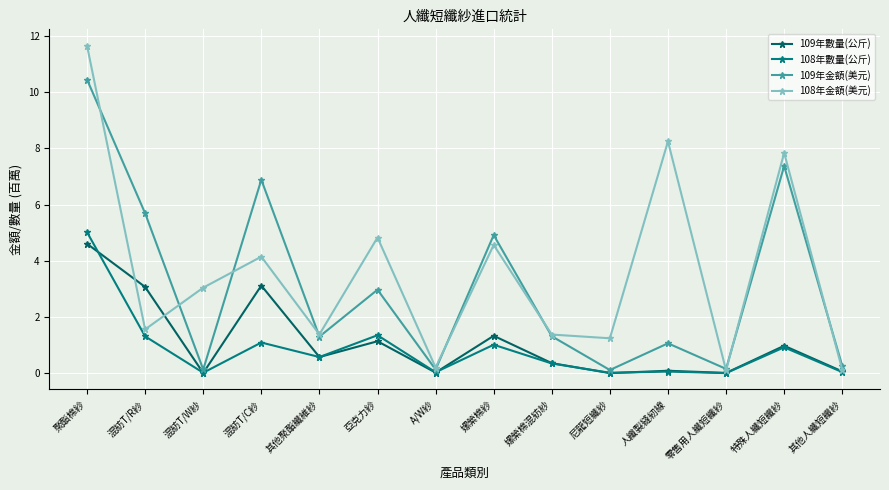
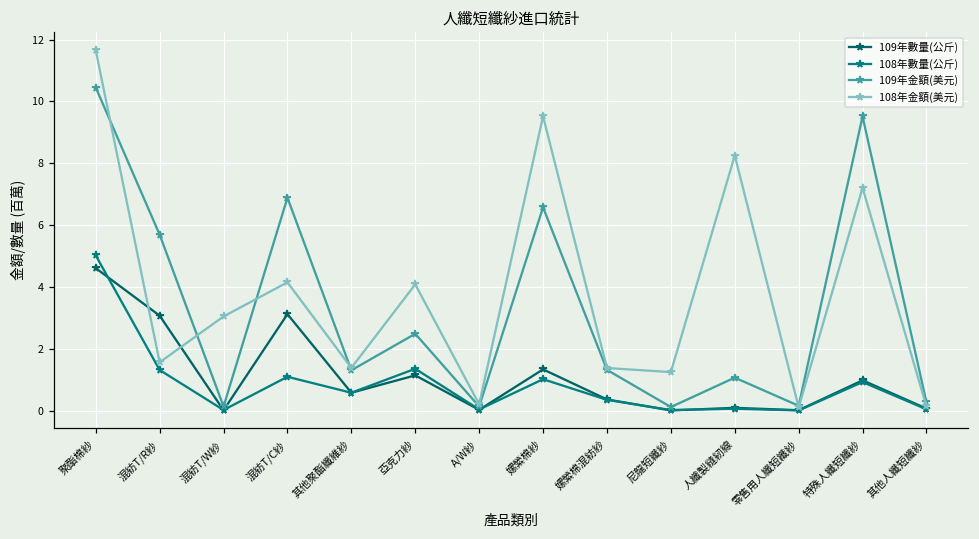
  {
    "109年金額(美元)": {
      "聚酯棉紗": 10.4,
      "混紡T/R紗": 5.7,
      "混紡T/W紗": 0.1,
      "混紡T/C紗": 6.9,
-     "亞克力紗": 3.0,
-     "嫘縈棉紗": 4.9,
+     "亞克力紗": 2.5,
+     "嫘縈棉紗": 6.6,
      "尼龍短纖紗": 0.1,
      "人纖製縫紉線": 1.1,
-     "特殊人纖短纖紗": 7.4,
+     "特殊人纖短纖紗": 9.5,
      "其他人纖短纖紗": 0.3
    },
    "108年金額(美元)": {
      "聚酯棉紗": 11.7,
      "混紡T/R紗": 1.6,
      "混紡T/W紗": 3.0,
      "混紡T/C紗": 4.1,
-     "亞克力紗": 4.8,
-     "嫘縈棉紗": 4.6,
+     "亞克力紗": 4.1,
+     "嫘縈棉紗": 9.5,
      "尼龍短纖紗": 1.2,
      "人纖製縫紉線": 8.2,
-     "特殊人纖短纖紗": 7.8
+     "特殊人纖短纖紗": 7.2
    }
  }
